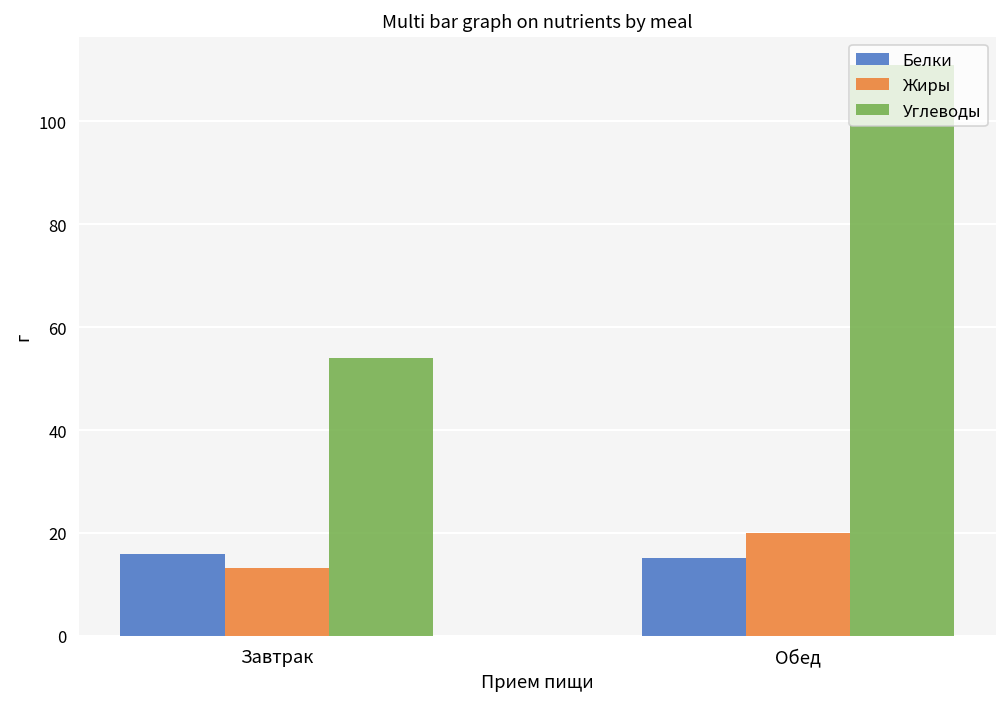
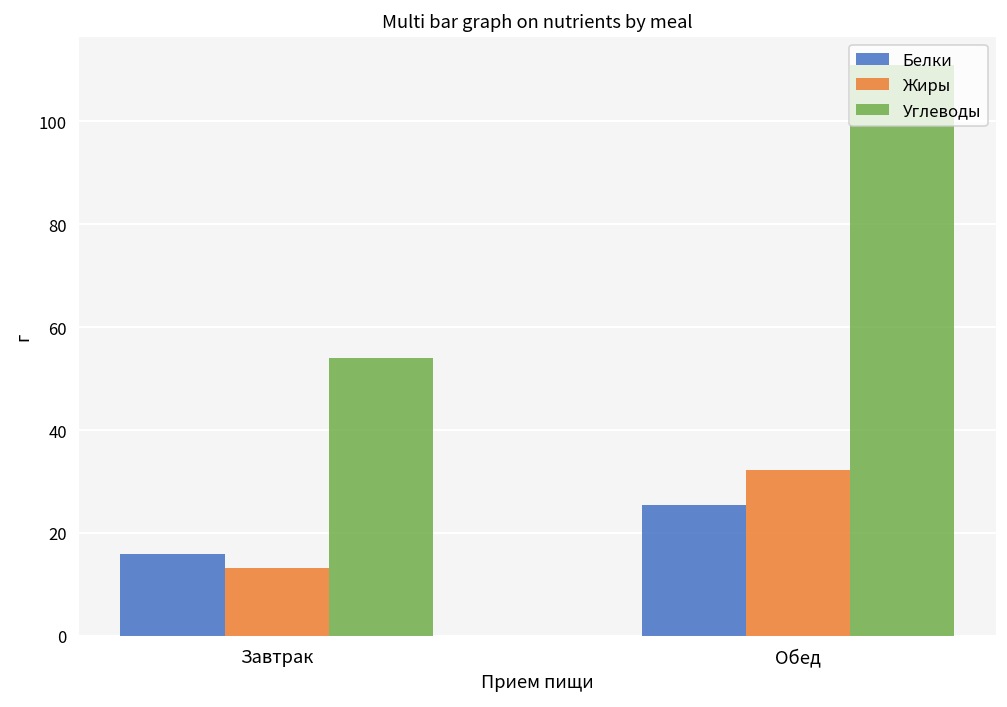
  {
    "Белки": {
      "Завтрак": 16,
-     "Обед": 15
+     "Обед": 25
    },
    "Жиры": {
      "Завтрак": 13,
-     "Обед": 20
+     "Обед": 32
    },
    "Углеводы": {
      "Завтрак": 54
    }
  }
